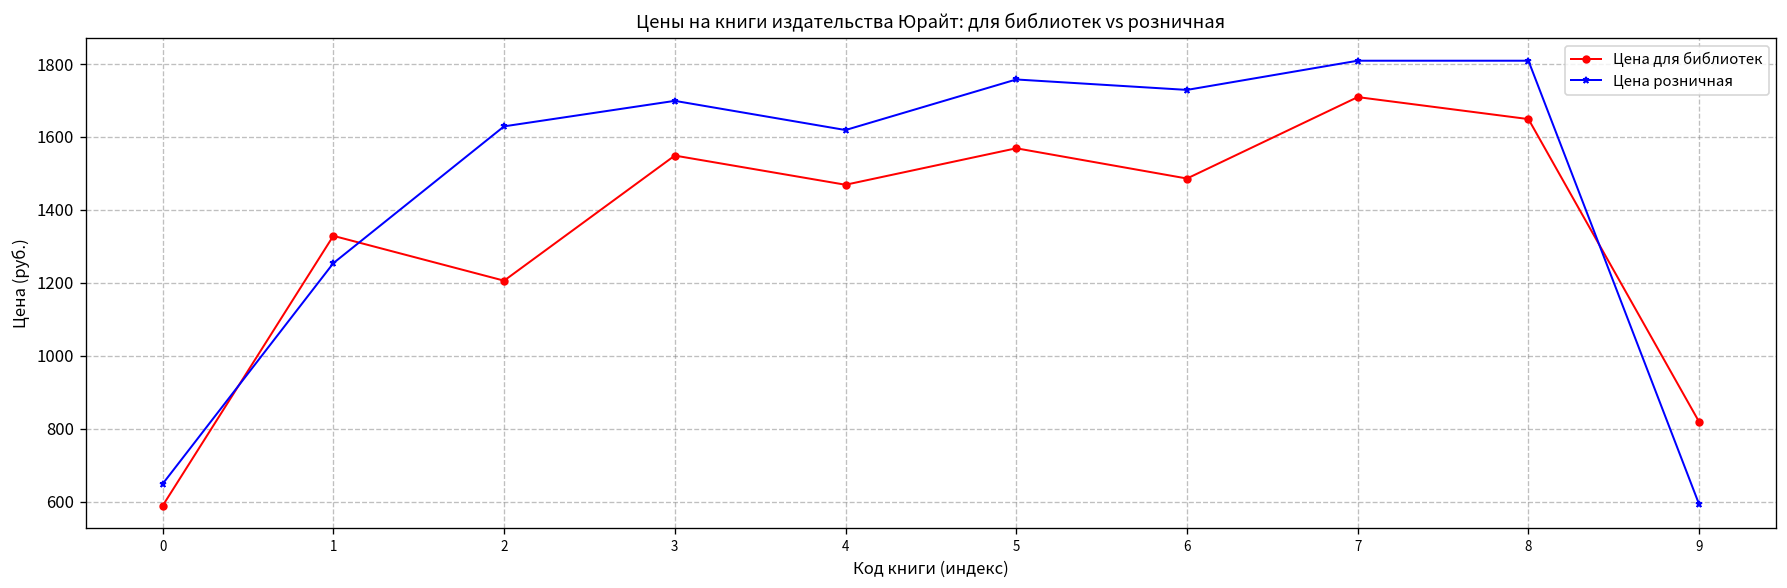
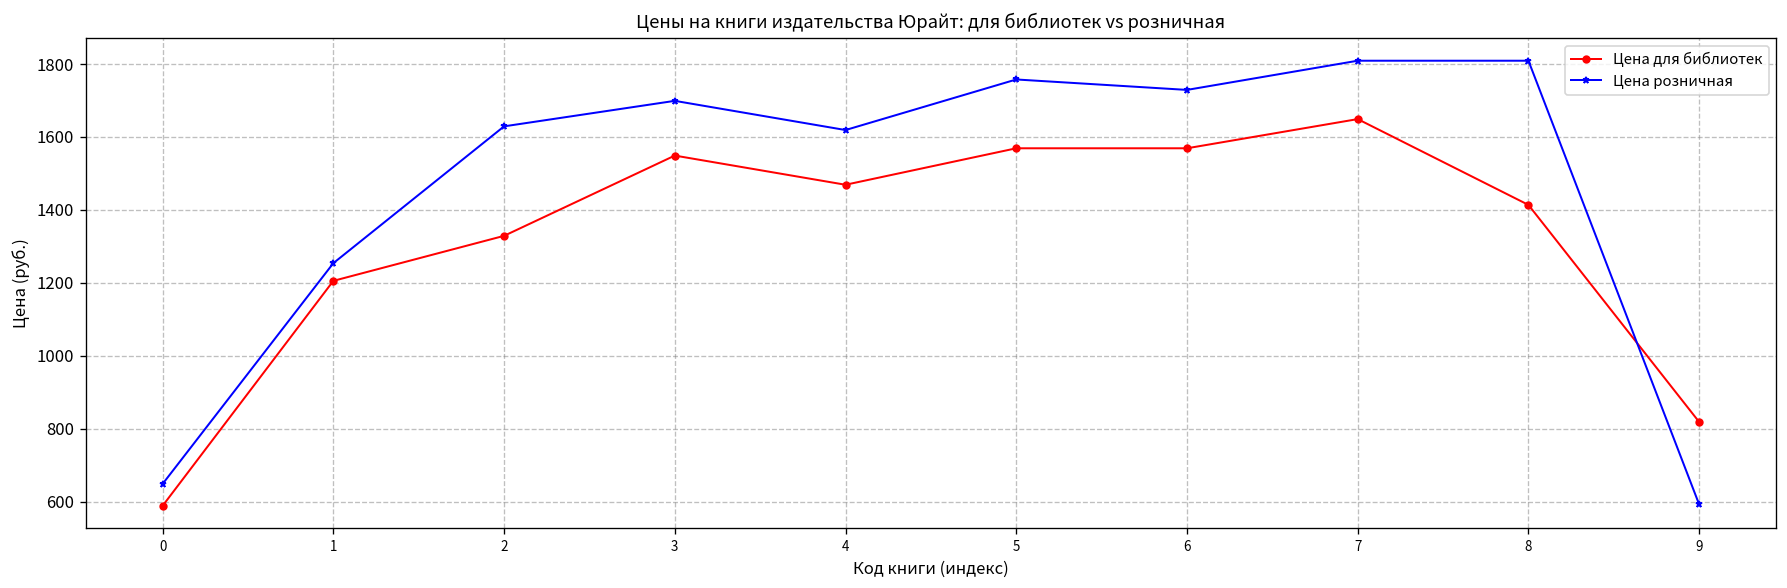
  {
    "Цена для библиотек": {
      "0": 590,
-     "1": 1330,
-     "2": 1210,
+     "1": 1210,
+     "2": 1330,
      "3": 1550,
      "4": 1470,
      "5": 1570,
-     "6": 1490,
-     "7": 1710,
-     "8": 1650,
+     "6": 1570,
+     "7": 1650,
+     "8": 1410,
      "9": 820
    },
    "Цена розничная": {
      "0": 650,
      "1": 1250,
      "2": 1630,
      "3": 1700,
      "4": 1620,
      "5": 1760,
      "6": 1730,
      "7": 1810,
      "8": 1810,
      "9": 590
    }
  }
